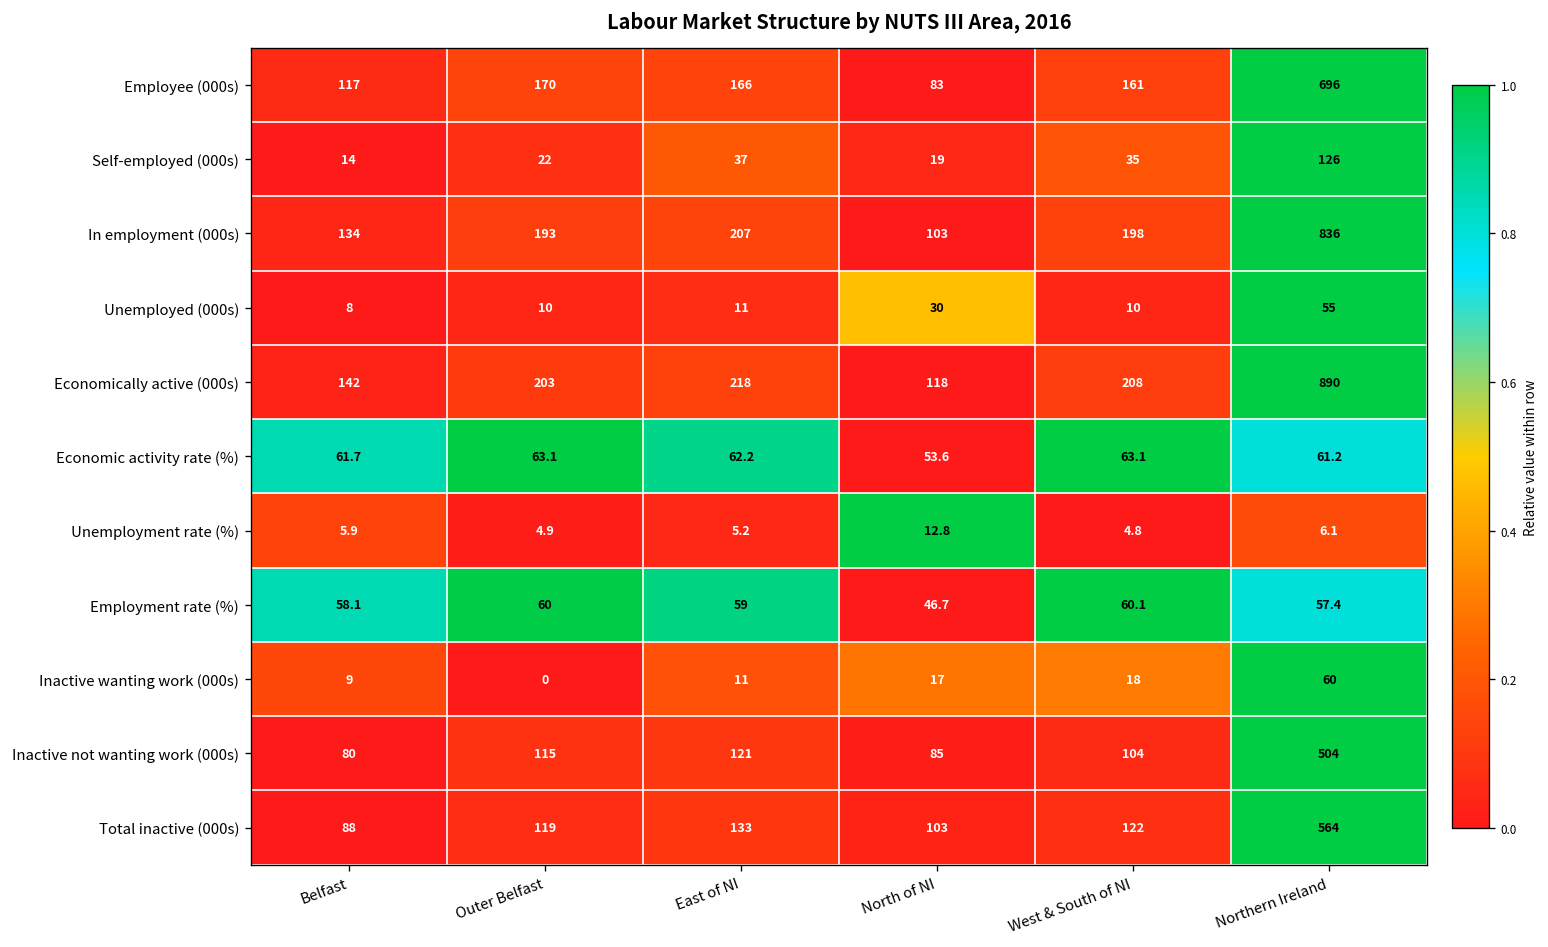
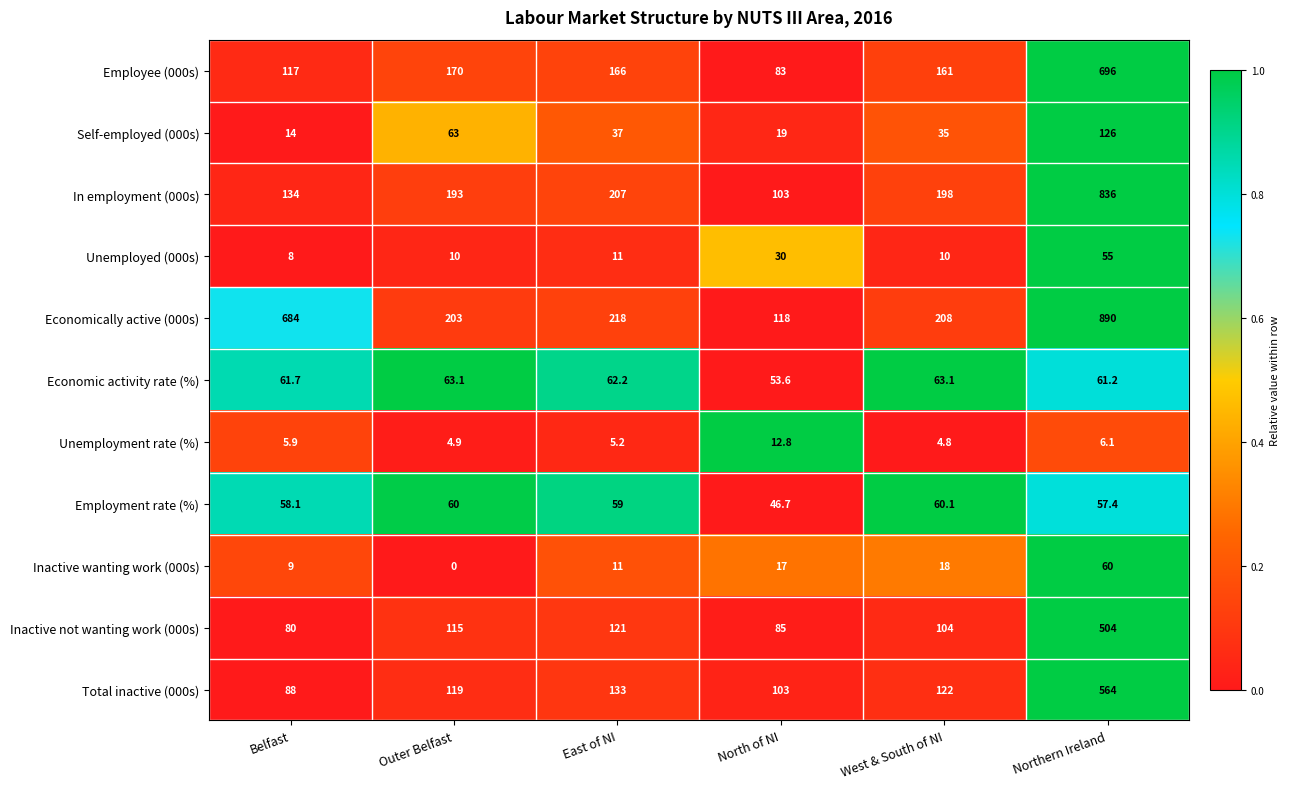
  {
    "Employee (000s)": {
      "Belfast": 117,
      "Outer Belfast": 170,
      "East of NI": 166,
      "North of NI": 83,
      "West & South of NI": 161,
      "Northern Ireland": 696
    },
    "Self-employed (000s)": {
      "Belfast": 14,
-     "Outer Belfast": 22,
+     "Outer Belfast": 63,
      "East of NI": 37,
      "North of NI": 19,
      "West & South of NI": 35,
      "Northern Ireland": 126
    },
    "In employment (000s)": {
      "Belfast": 134,
      "Outer Belfast": 193,
      "East of NI": 207,
      "North of NI": 103,
      "West & South of NI": 198,
      "Northern Ireland": 836
    },
    "Unemployed (000s)": {
      "Belfast": 8,
      "Outer Belfast": 10,
      "East of NI": 11,
      "North of NI": 30,
      "West & South of NI": 10,
      "Northern Ireland": 55
    },
    "Economically active (000s)": {
-     "Belfast": 142,
+     "Belfast": 684,
      "Outer Belfast": 203,
      "East of NI": 218,
      "North of NI": 118,
      "West & South of NI": 208,
      "Northern Ireland": 890
    },
    "Economic activity rate (%)": {
      "Belfast": 61.7,
      "Outer Belfast": 63.1,
      "East of NI": 62.2,
      "North of NI": 53.6,
      "West & South of NI": 63.1,
      "Northern Ireland": 61.2
    },
    "Unemployment rate (%)": {
      "Belfast": 5.9,
      "Outer Belfast": 4.9,
      "East of NI": 5.2,
      "North of NI": 12.8,
      "West & South of NI": 4.8,
      "Northern Ireland": 6.1
    },
    "Employment rate (%)": {
      "Belfast": 58.1,
      "Outer Belfast": 60,
      "East of NI": 59,
      "North of NI": 46.7,
      "West & South of NI": 60.1,
      "Northern Ireland": 57.4
    },
    "Inactive wanting work (000s)": {
      "Belfast": 9,
      "Outer Belfast": 0,
      "East of NI": 11,
      "North of NI": 17,
      "West & South of NI": 18,
      "Northern Ireland": 60
    },
    "Inactive not wanting work (000s)": {
      "Belfast": 80,
      "Outer Belfast": 115,
      "East of NI": 121,
      "North of NI": 85,
      "West & South of NI": 104,
      "Northern Ireland": 504
    },
    "Total inactive (000s)": {
      "Belfast": 88,
      "Outer Belfast": 119,
      "East of NI": 133,
      "North of NI": 103,
      "West & South of NI": 122,
      "Northern Ireland": 564
    }
  }
